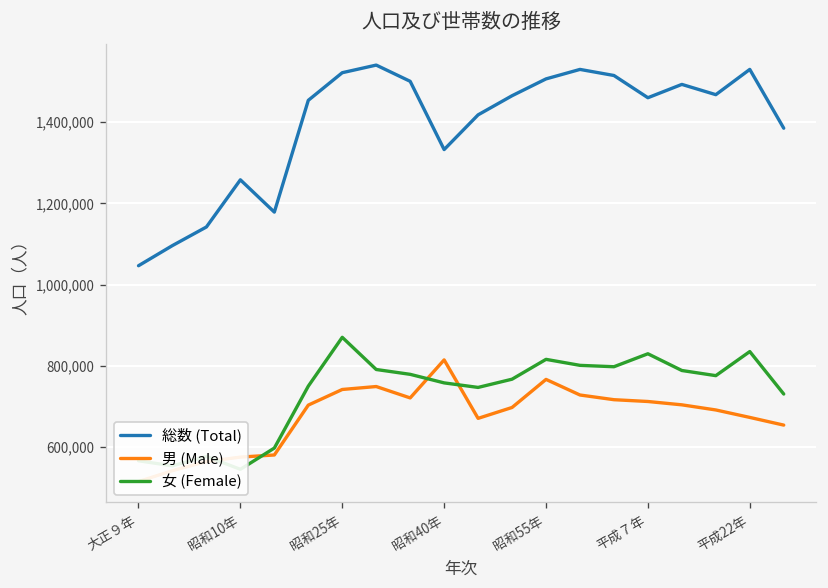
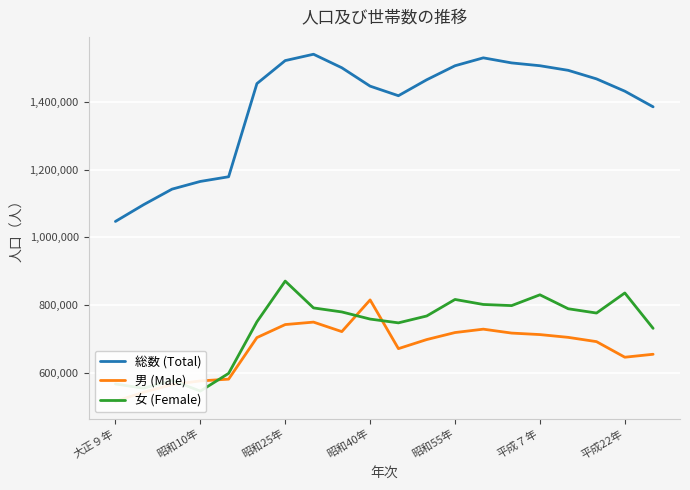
  {
    "総数 (Total)": {
      "大正９年": "1,050,000",
-     "昭和10年": "1,260,000",
+     "昭和10年": "1,160,000",
      "昭和25年": "1,520,000",
-     "昭和40年": "1,330,000",
+     "昭和40年": "1,450,000",
      "昭和55年": "1,510,000",
-     "平成７年": "1,460,000",
-     "平成22年": "1,530,000"
+     "平成７年": "1,510,000",
+     "平成22年": "1,430,000"
    },
    "男 (Male)": {
      "昭和25年": "740,000",
      "昭和40年": "810,000",
-     "昭和55年": "770,000",
+     "昭和55年": "720,000",
      "平成７年": "710,000",
-     "平成22年": "670,000"
+     "平成22年": "650,000"
    },
    "女 (Female)": {
      "昭和25年": "870,000",
      "昭和40年": "760,000",
      "昭和55年": "820,000",
      "平成７年": "830,000",
      "平成22年": "840,000"
    }
  }
